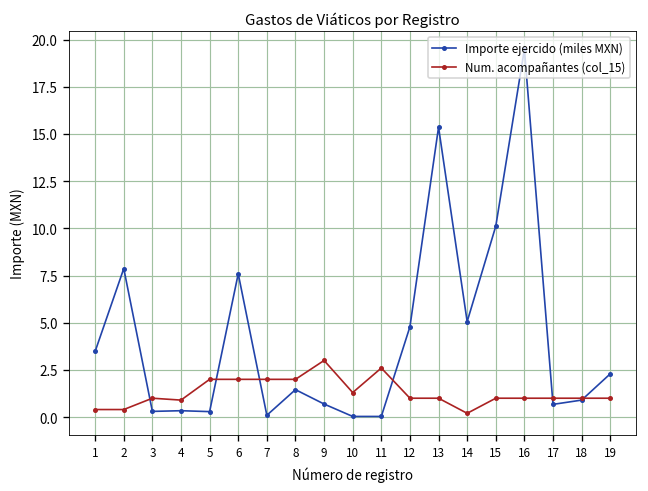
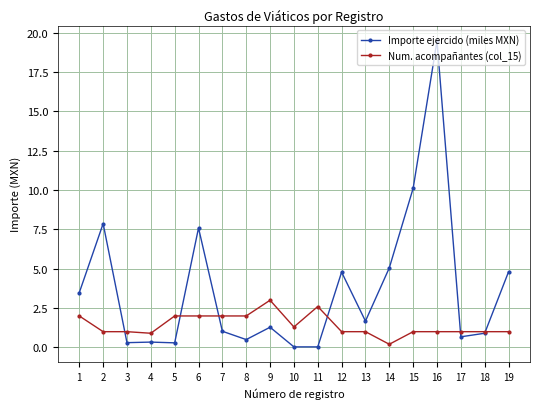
  {
    "Importe ejercido (miles MXN)": {
      "1": 3.5,
      "2": 7.9,
      "3": 0.3,
      "4": 0.3,
      "5": 0.3,
      "6": 7.6,
-     "7": 0.1,
-     "8": 1.5,
-     "9": 0.7,
+     "7": 1.0,
+     "8": 0.5,
+     "9": 1.3,
      "10": 0.0,
      "11": 0.0,
      "12": 4.8,
-     "13": 15.4,
+     "13": 1.7,
      "14": 5.1,
      "15": 10.1,
      "17": 0.7,
-     "19": 2.3
+     "19": 4.8
    },
    "Num. acompañantes (col_15)": {
-     "1": 0.4,
-     "2": 0.4,
+     "1": 2.0,
+     "2": 1.0,
      "3": 1.0,
      "4": 0.9,
      "5": 2.0,
      "6": 2.0,
      "7": 2.0,
      "8": 2.0,
      "9": 3.0,
      "10": 1.3,
      "11": 2.6,
      "12": 1.0,
      "13": 1.0,
      "14": 0.2,
      "15": 1.0,
      "16": 1.0,
      "17": 1.0,
      "19": 1.0
    }
  }
